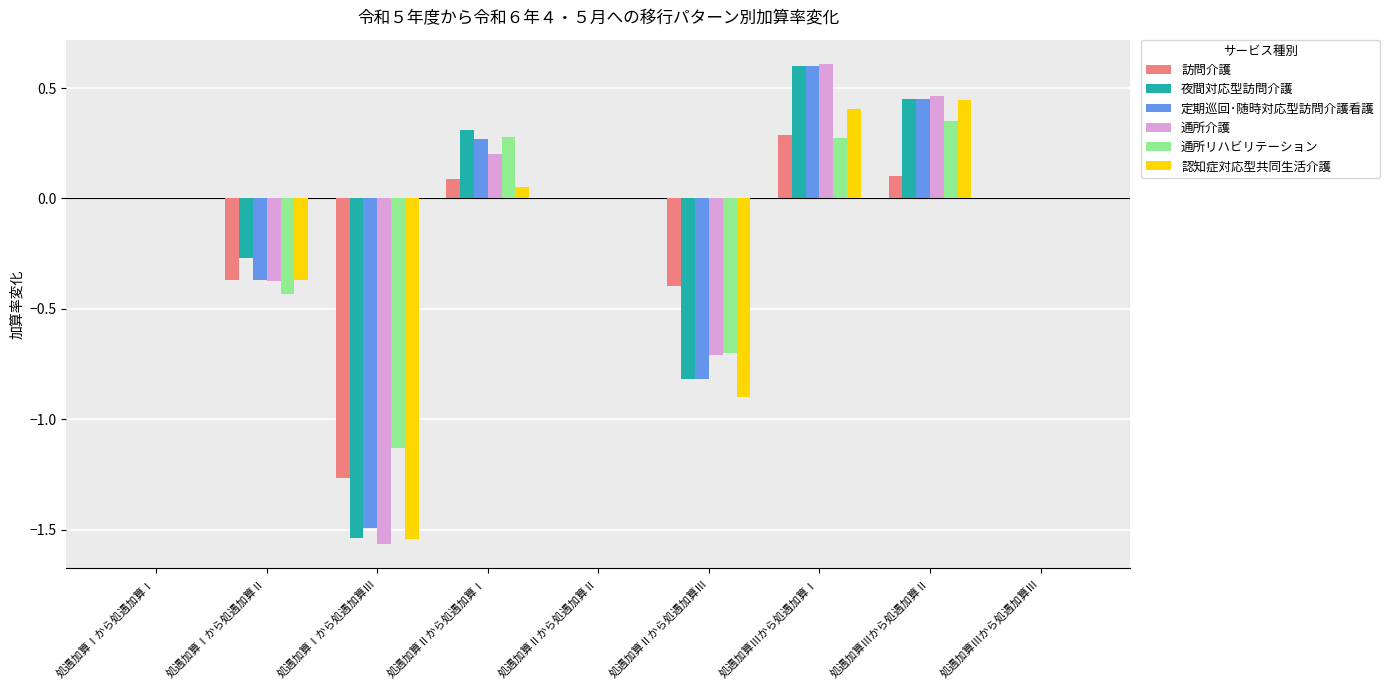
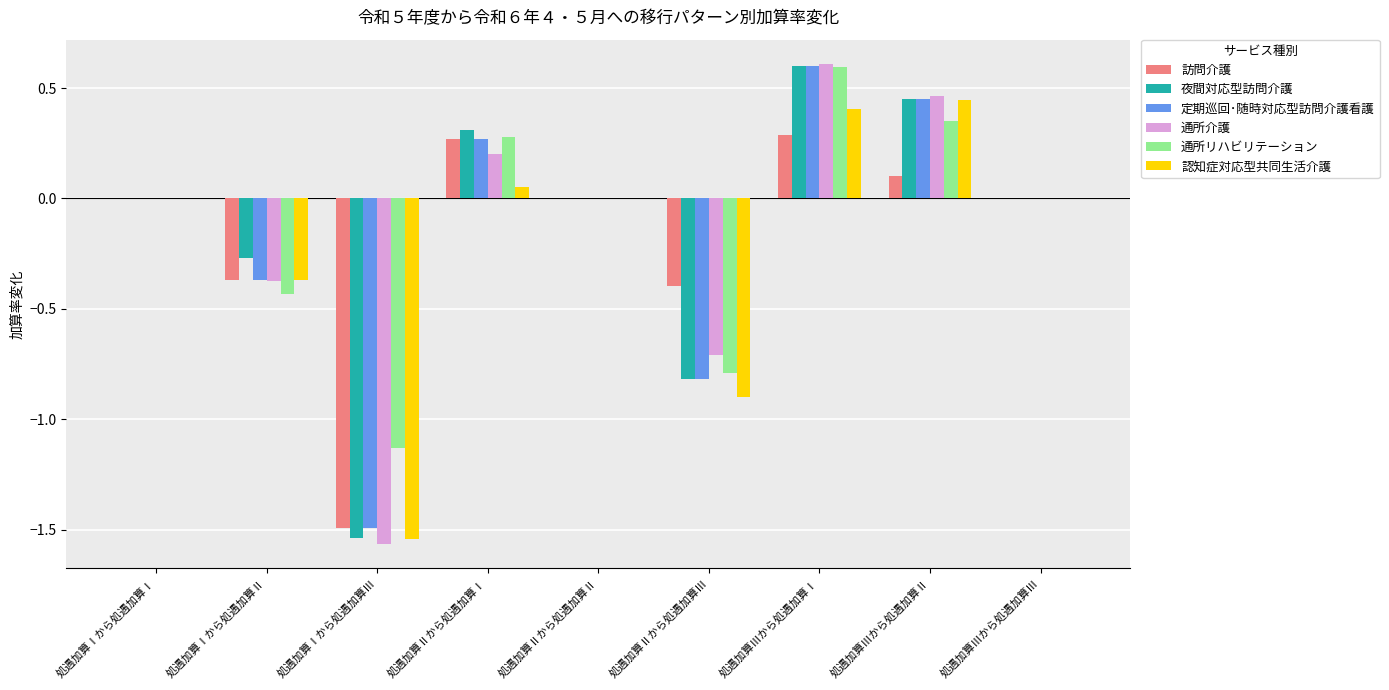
  {
    "訪問介護": {
      "処遇加算Ⅰから処遇加算Ⅰ": 0.00,
      "処遇加算Ⅰから処遇加算Ⅱ": -0.37,
-     "処遇加算Ⅰから処遇加算Ⅲ": -1.27,
-     "処遇加算Ⅱから処遇加算Ⅰ": 0.09,
+     "処遇加算Ⅰから処遇加算Ⅲ": -1.49,
+     "処遇加算Ⅱから処遇加算Ⅰ": 0.27,
      "処遇加算Ⅱから処遇加算Ⅱ": 0.00,
      "処遇加算Ⅱから処遇加算Ⅲ": -0.40,
      "処遇加算Ⅲから処遇加算Ⅰ": 0.29,
      "処遇加算Ⅲから処遇加算Ⅱ": 0.10,
      "処遇加算Ⅲから処遇加算Ⅲ": 0.00
    },
    "夜間対応型訪問介護": {
      "処遇加算Ⅰから処遇加算Ⅰ": 0.00,
      "処遇加算Ⅰから処遇加算Ⅱ": -0.27,
      "処遇加算Ⅰから処遇加算Ⅲ": -1.54,
      "処遇加算Ⅱから処遇加算Ⅰ": 0.31,
      "処遇加算Ⅱから処遇加算Ⅱ": 0.00,
      "処遇加算Ⅱから処遇加算Ⅲ": -0.82,
      "処遇加算Ⅲから処遇加算Ⅰ": 0.60,
      "処遇加算Ⅲから処遇加算Ⅱ": 0.45,
      "処遇加算Ⅲから処遇加算Ⅲ": 0.00
    },
    "定期巡回･随時対応型訪問介護看護": {
      "処遇加算Ⅰから処遇加算Ⅰ": 0.00,
      "処遇加算Ⅰから処遇加算Ⅱ": -0.37,
      "処遇加算Ⅰから処遇加算Ⅲ": -1.49,
      "処遇加算Ⅱから処遇加算Ⅰ": 0.27,
      "処遇加算Ⅱから処遇加算Ⅱ": 0.00,
      "処遇加算Ⅱから処遇加算Ⅲ": -0.82,
      "処遇加算Ⅲから処遇加算Ⅰ": 0.60,
      "処遇加算Ⅲから処遇加算Ⅱ": 0.45,
      "処遇加算Ⅲから処遇加算Ⅲ": 0.00
    },
    "通所介護": {
      "処遇加算Ⅰから処遇加算Ⅰ": 0.00,
      "処遇加算Ⅰから処遇加算Ⅱ": -0.37,
      "処遇加算Ⅰから処遇加算Ⅲ": -1.57,
      "処遇加算Ⅱから処遇加算Ⅰ": 0.20,
      "処遇加算Ⅱから処遇加算Ⅱ": 0.00,
      "処遇加算Ⅱから処遇加算Ⅲ": -0.71,
      "処遇加算Ⅲから処遇加算Ⅰ": 0.61,
      "処遇加算Ⅲから処遇加算Ⅱ": 0.47,
      "処遇加算Ⅲから処遇加算Ⅲ": 0.00
    },
    "通所リハビリテーション": {
      "処遇加算Ⅰから処遇加算Ⅰ": 0.00,
      "処遇加算Ⅰから処遇加算Ⅱ": -0.43,
      "処遇加算Ⅰから処遇加算Ⅲ": -1.13,
      "処遇加算Ⅱから処遇加算Ⅰ": 0.28,
      "処遇加算Ⅱから処遇加算Ⅱ": 0.00,
-     "処遇加算Ⅱから処遇加算Ⅲ": -0.70,
-     "処遇加算Ⅲから処遇加算Ⅰ": 0.27,
+     "処遇加算Ⅱから処遇加算Ⅲ": -0.79,
+     "処遇加算Ⅲから処遇加算Ⅰ": 0.60,
      "処遇加算Ⅲから処遇加算Ⅱ": 0.35,
      "処遇加算Ⅲから処遇加算Ⅲ": 0.00
    },
    "認知症対応型共同生活介護": {
      "処遇加算Ⅰから処遇加算Ⅰ": 0.00,
      "処遇加算Ⅰから処遇加算Ⅱ": -0.37,
      "処遇加算Ⅰから処遇加算Ⅲ": -1.54,
      "処遇加算Ⅱから処遇加算Ⅰ": 0.05,
      "処遇加算Ⅱから処遇加算Ⅱ": 0.00,
      "処遇加算Ⅱから処遇加算Ⅲ": -0.90,
      "処遇加算Ⅲから処遇加算Ⅰ": 0.41,
      "処遇加算Ⅲから処遇加算Ⅱ": 0.44,
      "処遇加算Ⅲから処遇加算Ⅲ": 0.00
    }
  }
